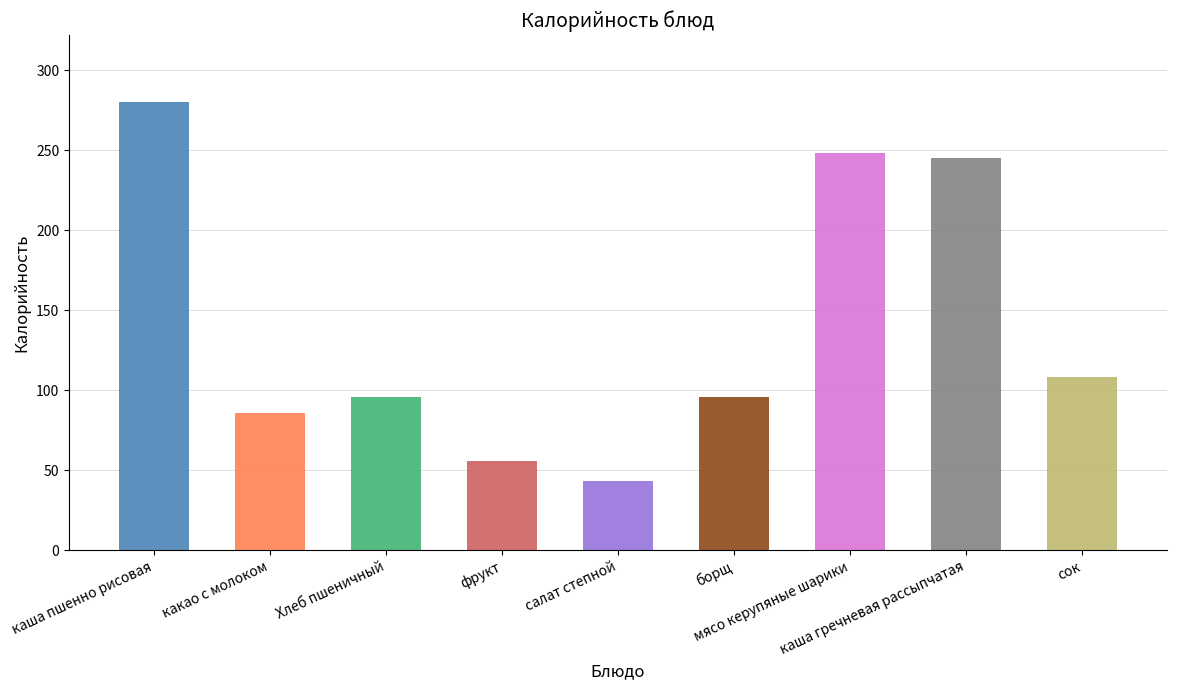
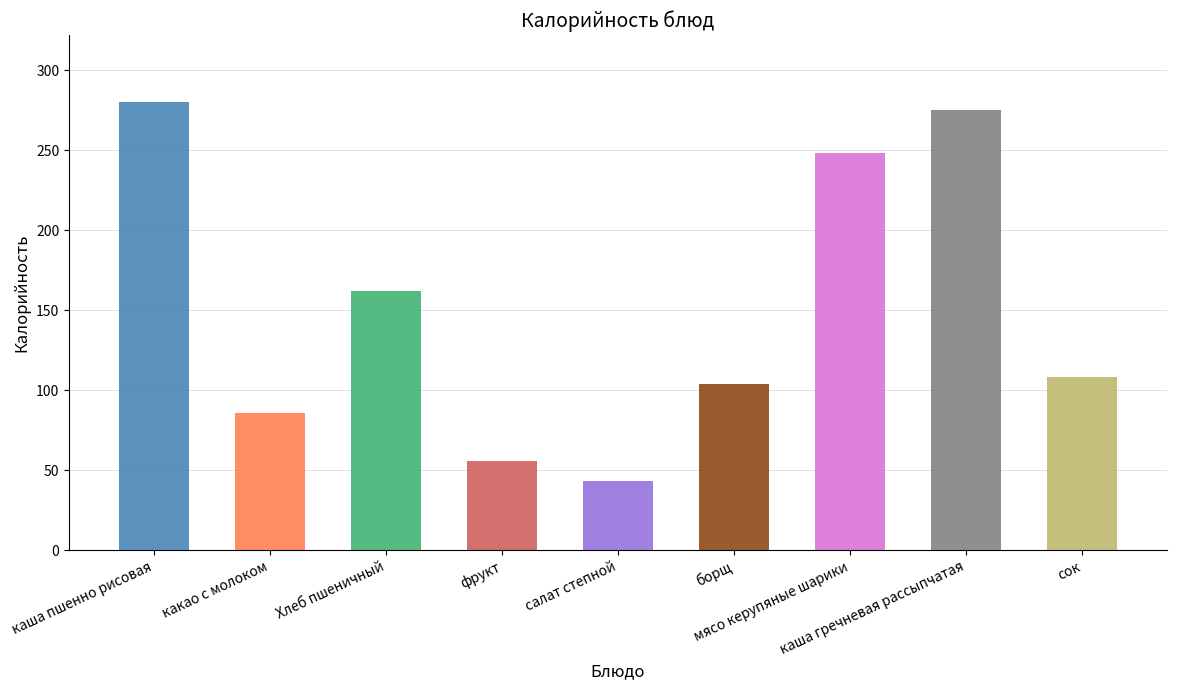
  {
    "каша пшенно рисовая": 280,
    "какао с молоком": 86,
-   "Хлеб пшеничный": 96,
+   "Хлеб пшеничный": 162,
    "фрукт": 56,
    "салат степной": 43,
-   "борщ": 96,
+   "борщ": 104,
    "мясо керупяные шарики": 248,
-   "каша гречневая рассыпчатая": 245,
+   "каша гречневая рассыпчатая": 275,
    "сок": 108
  }
